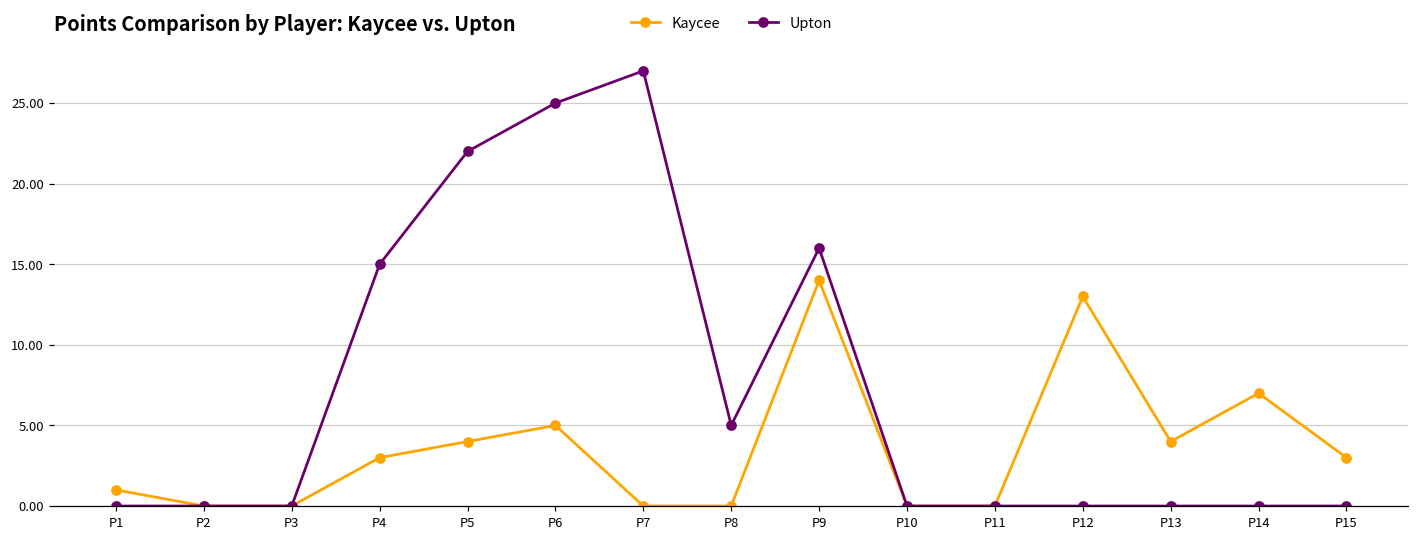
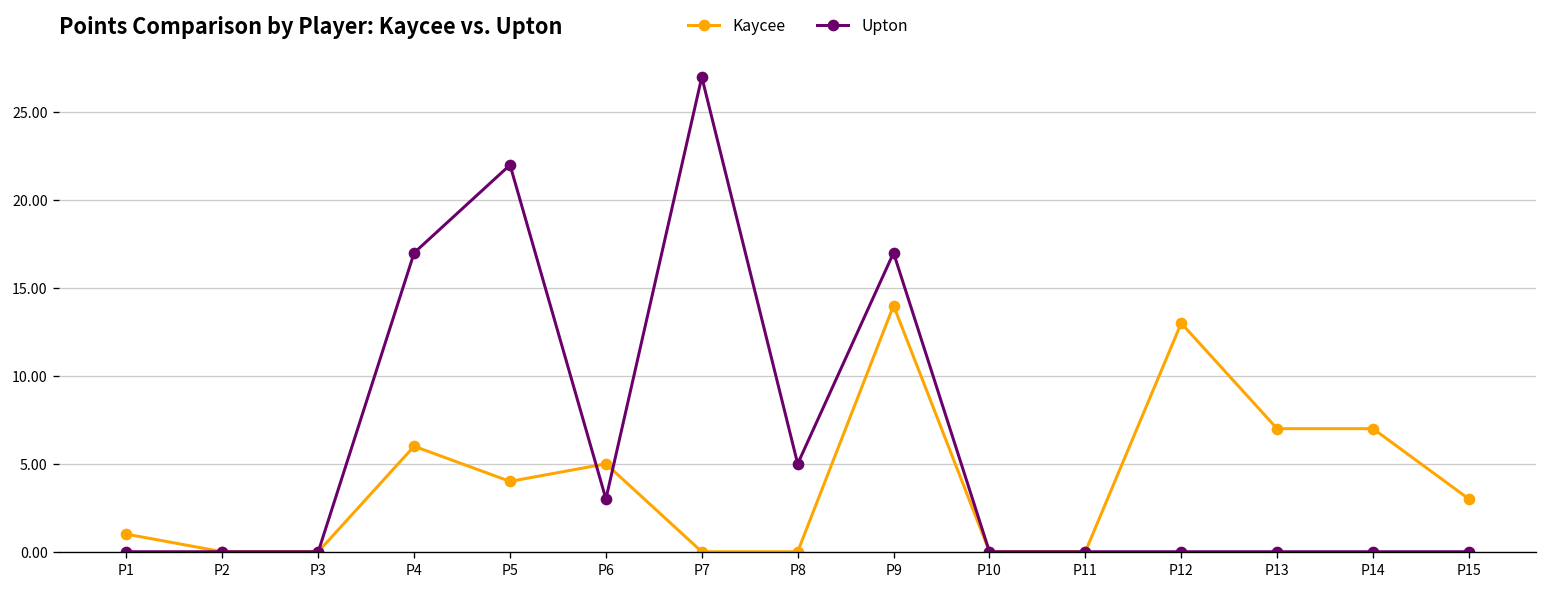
  {
    "Kaycee": {
      "P1": 1,
-     "P4": 3,
+     "P4": 6,
      "P5": 4,
      "P6": 5,
      "P7": 0,
      "P8": 0,
      "P9": 14,
      "P12": 13,
-     "P13": 4,
+     "P13": 7,
      "P14": 7,
      "P15": 3
    },
    "Upton": {
      "P1": 0,
-     "P4": 15,
+     "P4": 17,
      "P5": 22,
-     "P6": 25,
+     "P6": 3,
      "P7": 27,
      "P8": 5,
-     "P9": 16,
+     "P9": 17,
      "P12": 0,
      "P13": 0,
      "P14": 0,
      "P15": 0
    }
  }
